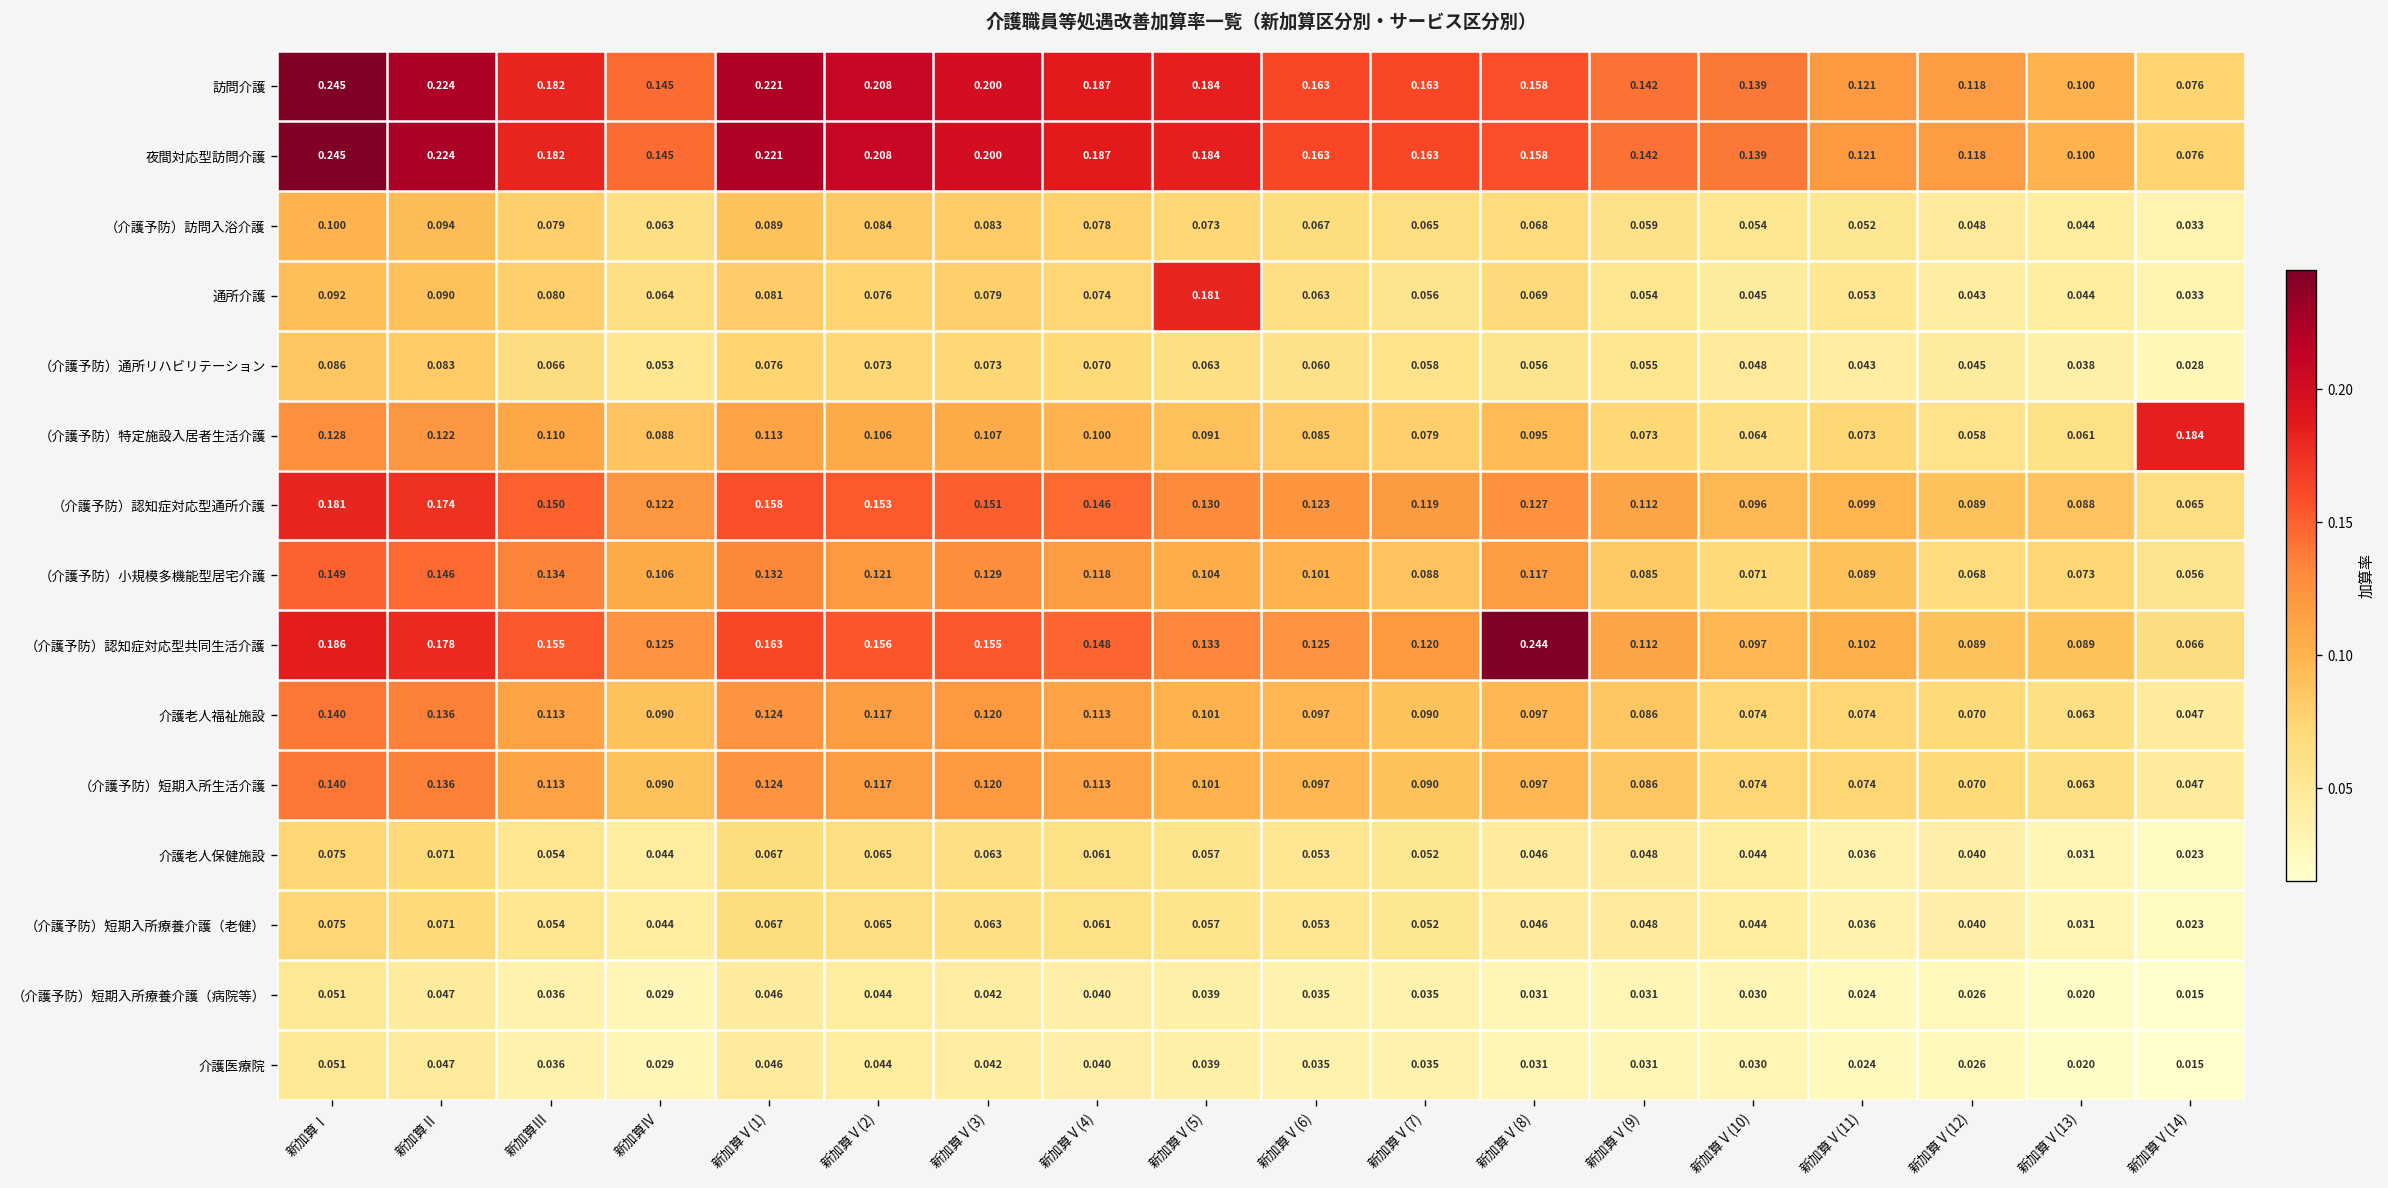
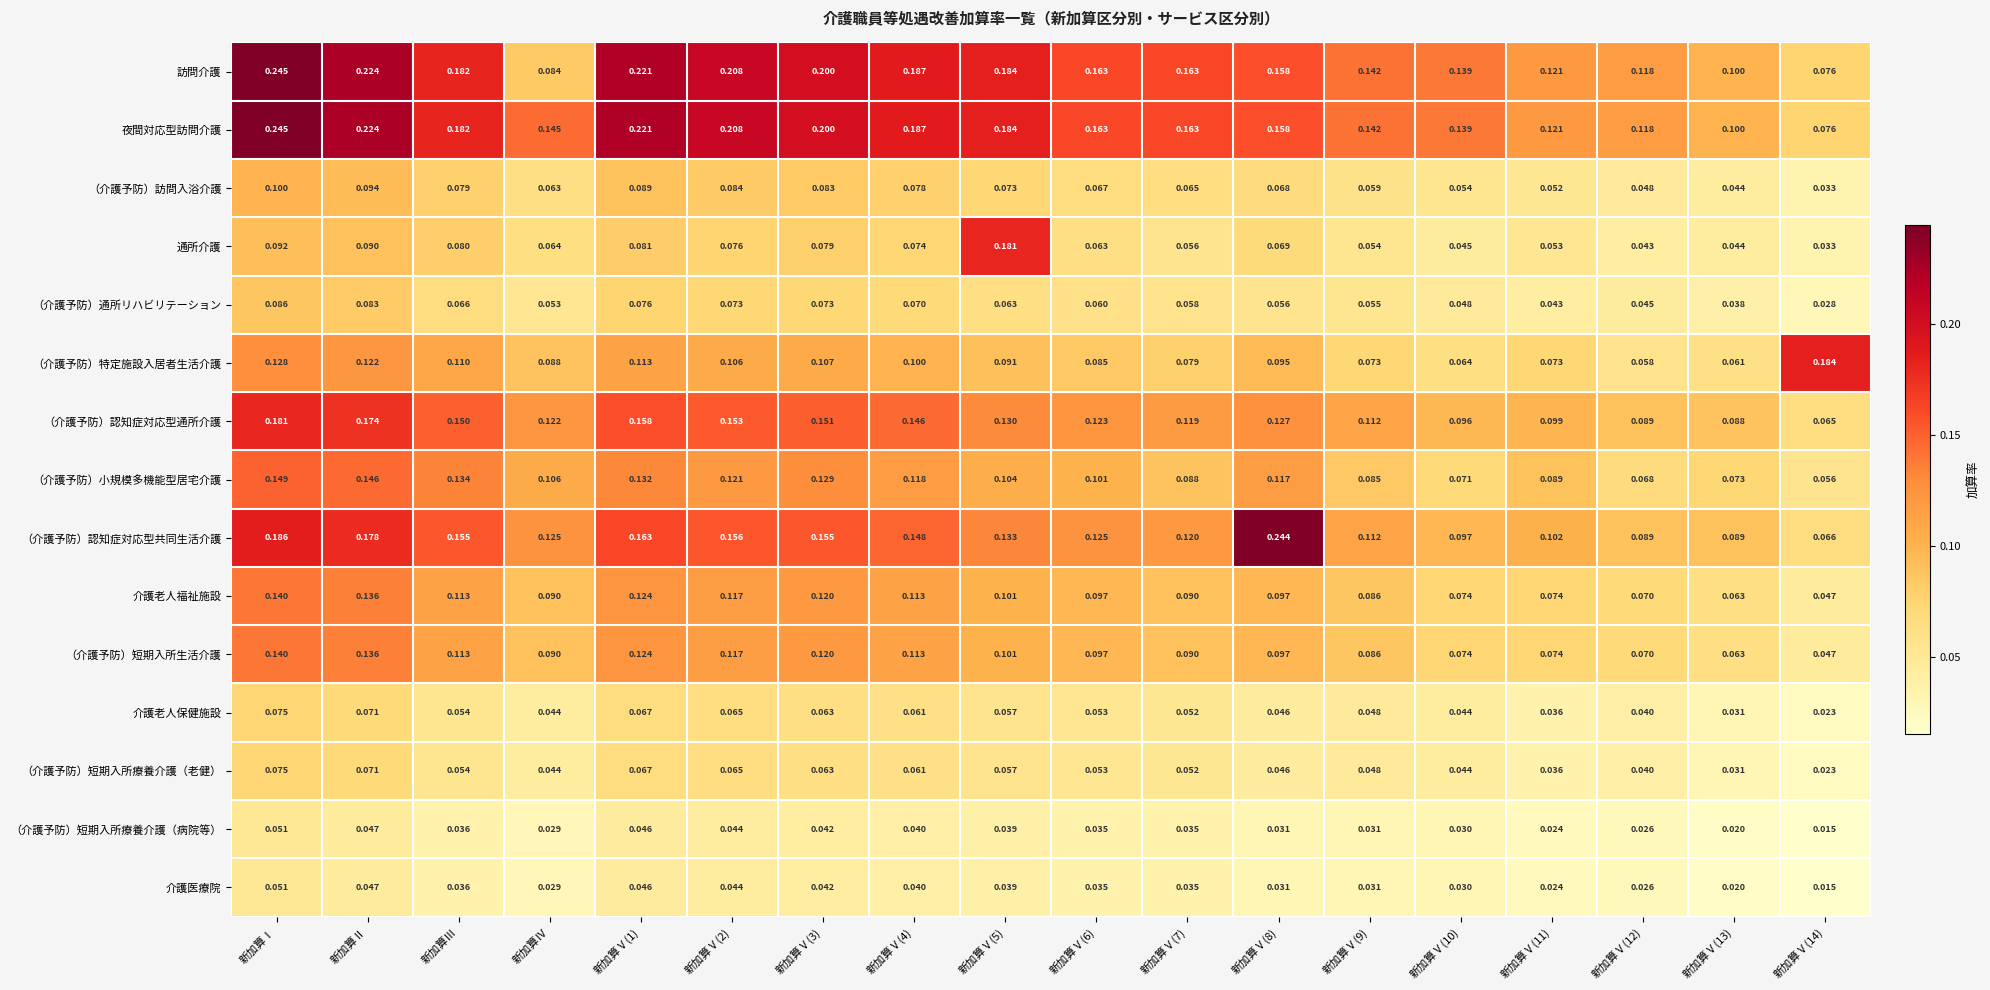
  {
    "訪問介護": {
      "新加算Ⅰ": 0.245,
      "新加算Ⅱ": 0.224,
      "新加算Ⅲ": 0.182,
-     "新加算Ⅳ": 0.145,
+     "新加算Ⅳ": 0.084,
      "新加算Ⅴ(1)": 0.221,
      "新加算Ⅴ(2)": 0.208,
      "新加算Ⅴ(3)": 0.200,
      "新加算Ⅴ(4)": 0.187,
      "新加算Ⅴ(5)": 0.184,
      "新加算Ⅴ(6)": 0.163,
      "新加算Ⅴ(7)": 0.163,
      "新加算Ⅴ(8)": 0.158,
      "新加算Ⅴ(9)": 0.142,
      "新加算Ⅴ(10)": 0.139,
      "新加算Ⅴ(11)": 0.121,
      "新加算Ⅴ(12)": 0.118,
      "新加算Ⅴ(13)": 0.100,
      "新加算Ⅴ(14)": 0.076
    }
  }
